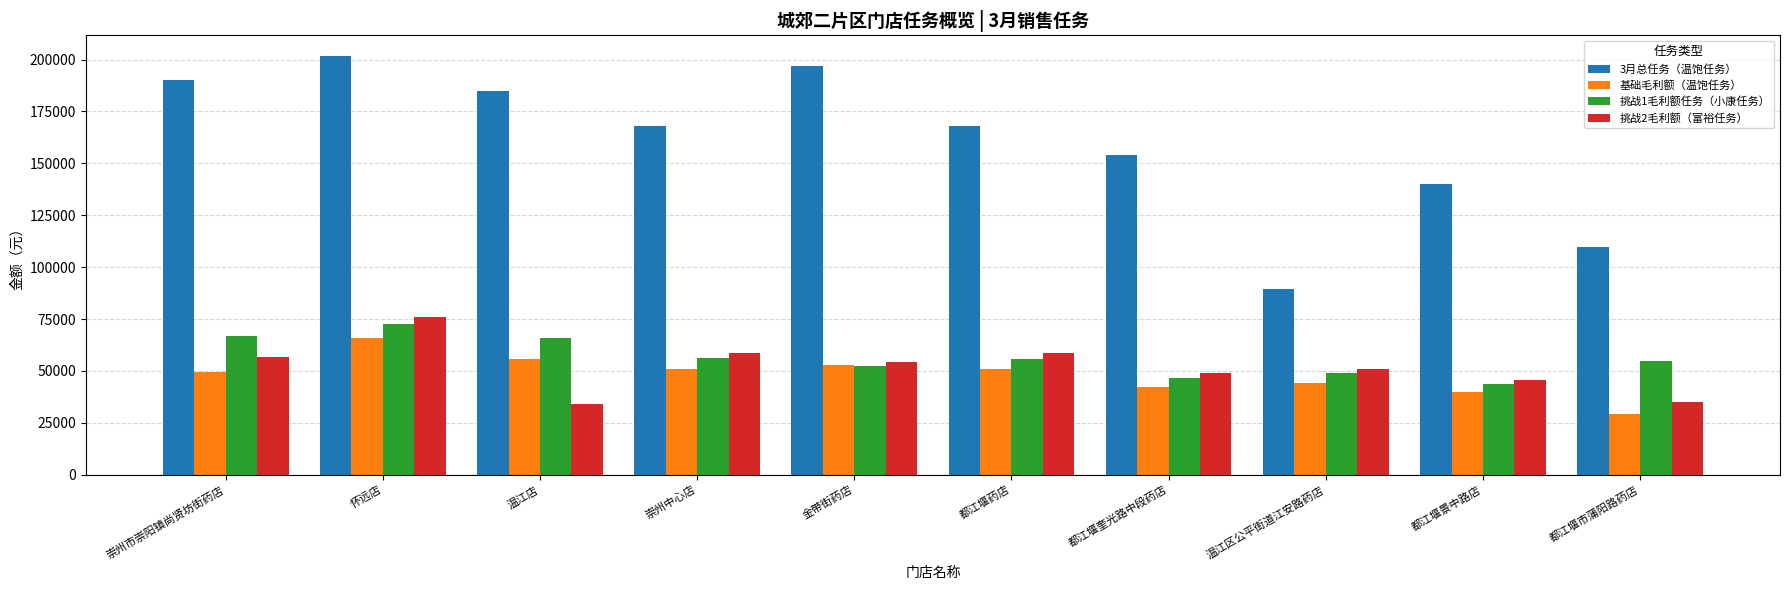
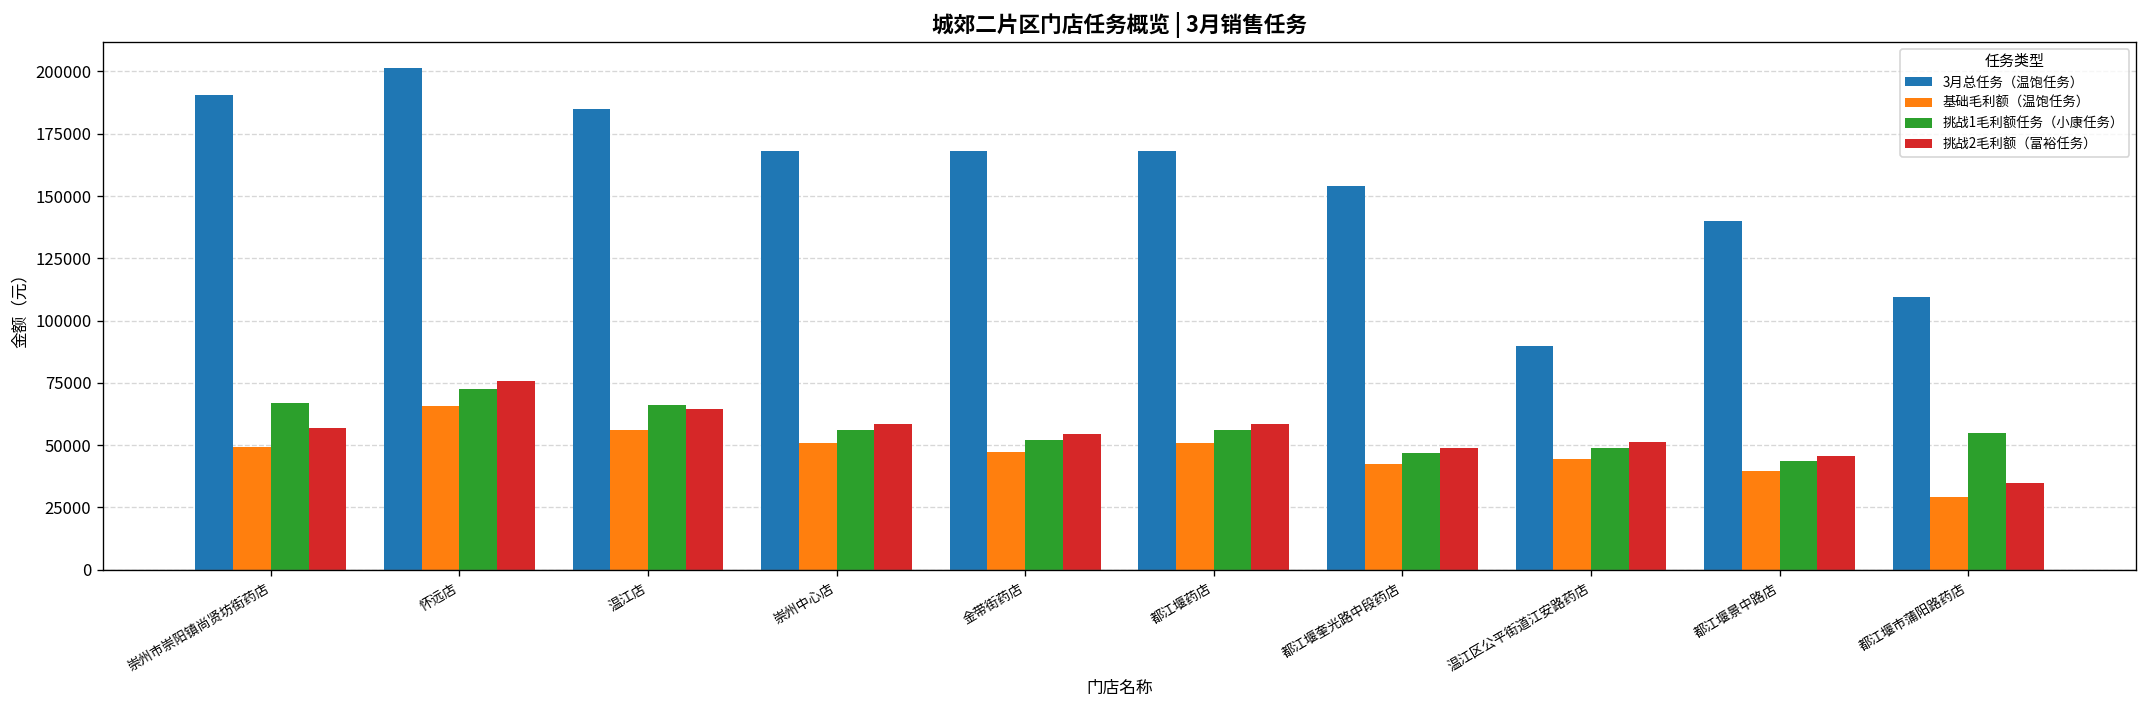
  {
    "3月总任务（温饱任务）": {
      "崇州市崇阳镇尚贤坊街药店": 190000,
      "怀远店": 202000,
      "温江店": 185000,
      "崇州中心店": 168000,
-     "金带街药店": 197000,
+     "金带街药店": 168000,
      "都江堰药店": 168000,
      "都江堰奎光路中段药店": 154000,
      "温江区公平街道江安路药店": 90000,
      "都江堰景中路店": 140000,
      "都江堰市蒲阳路药店": 110000
    },
    "基础毛利额（温饱任务）": {
      "崇州市崇阳镇尚贤坊街药店": 49000,
      "怀远店": 66000,
      "温江店": 56000,
      "崇州中心店": 51000,
-     "金带街药店": 53000,
+     "金带街药店": 47000,
      "都江堰药店": 51000,
      "都江堰奎光路中段药店": 43000,
      "温江区公平街道江安路药店": 44000,
      "都江堰景中路店": 40000,
      "都江堰市蒲阳路药店": 29000
    },
    "挑战1毛利额任务（小康任务）": {
      "崇州市崇阳镇尚贤坊街药店": 67000,
      "怀远店": 72000,
      "温江店": 66000,
      "崇州中心店": 56000,
      "金带街药店": 52000,
      "都江堰药店": 56000,
      "都江堰奎光路中段药店": 47000,
      "温江区公平街道江安路药店": 49000,
      "都江堰景中路店": 44000,
      "都江堰市蒲阳路药店": 55000
    },
    "挑战2毛利额（富裕任务）": {
      "崇州市崇阳镇尚贤坊街药店": 57000,
      "怀远店": 76000,
-     "温江店": 34000,
+     "温江店": 64000,
      "崇州中心店": 59000,
      "金带街药店": 55000,
      "都江堰药店": 59000,
      "都江堰奎光路中段药店": 49000,
      "温江区公平街道江安路药店": 51000,
      "都江堰景中路店": 46000,
      "都江堰市蒲阳路药店": 35000
    }
  }
